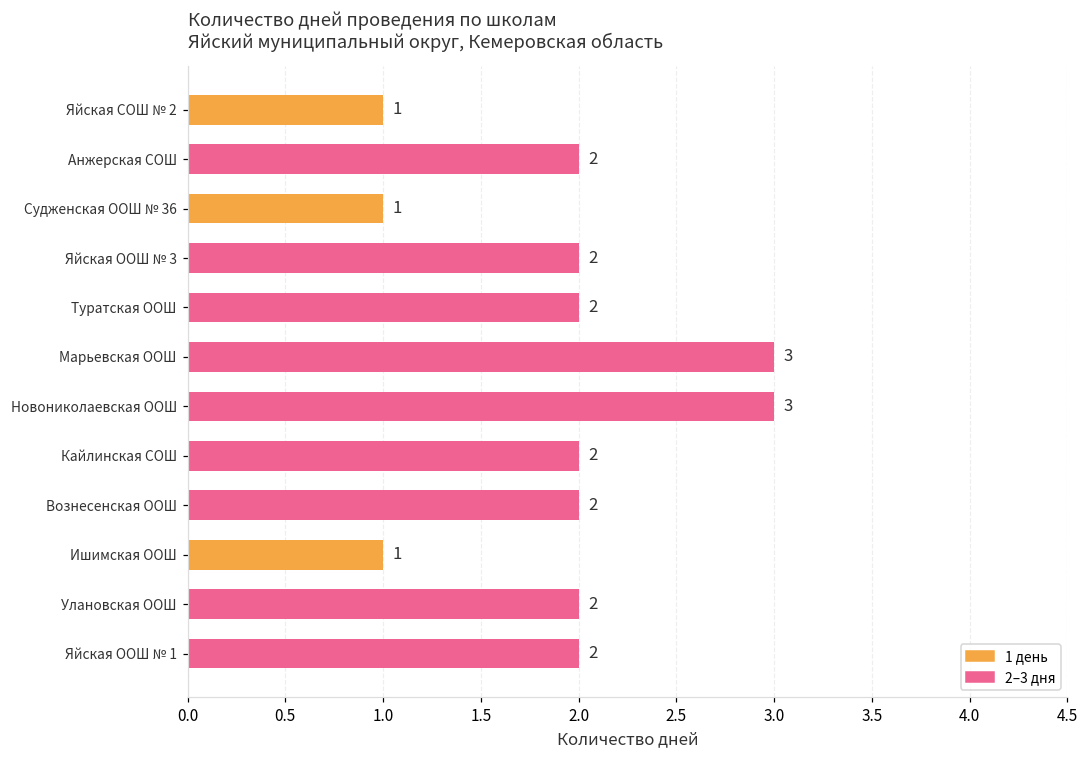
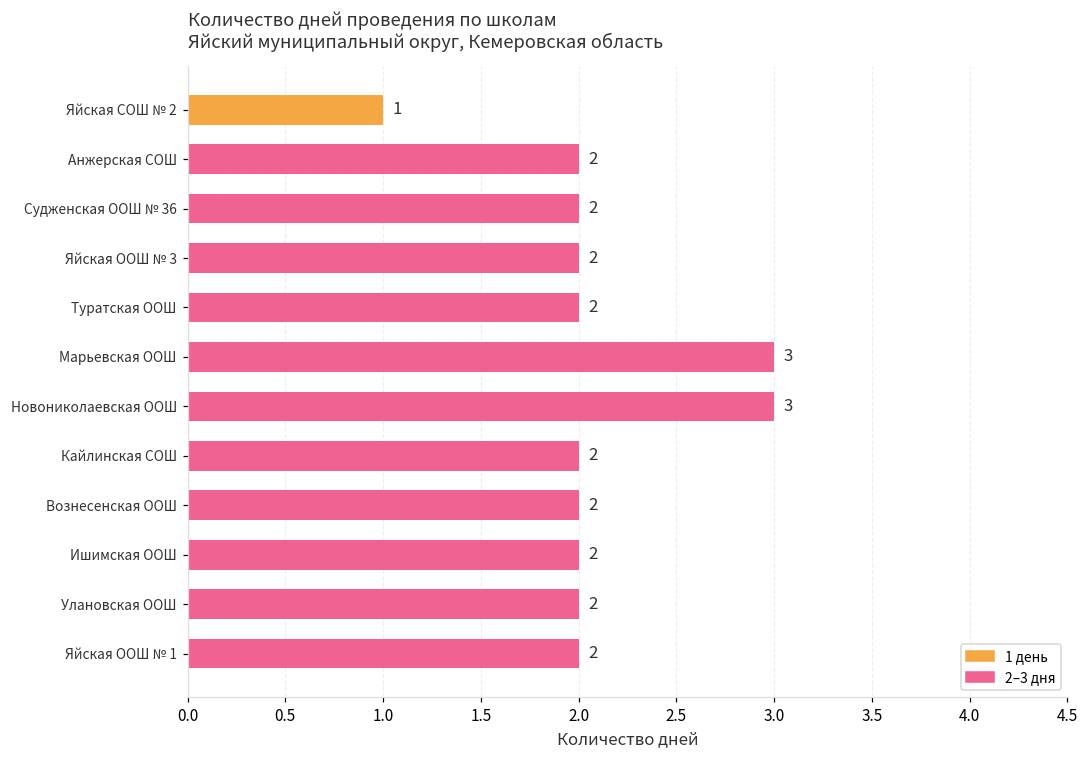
  {
    "Яйская СОШ № 2": 1,
    "Анжерская СОШ": 2,
-   "Судженская ООШ № 36": 1,
+   "Судженская ООШ № 36": 2,
    "Яйская ООШ № 3": 2,
    "Туратская ООШ": 2,
    "Марьевская ООШ": 3,
    "Новониколаевская ООШ": 3,
    "Кайлинская СОШ": 2,
    "Вознесенская ООШ": 2,
-   "Ишимская ООШ": 1,
+   "Ишимская ООШ": 2,
    "Улановская ООШ": 2,
    "Яйская ООШ № 1": 2
  }
